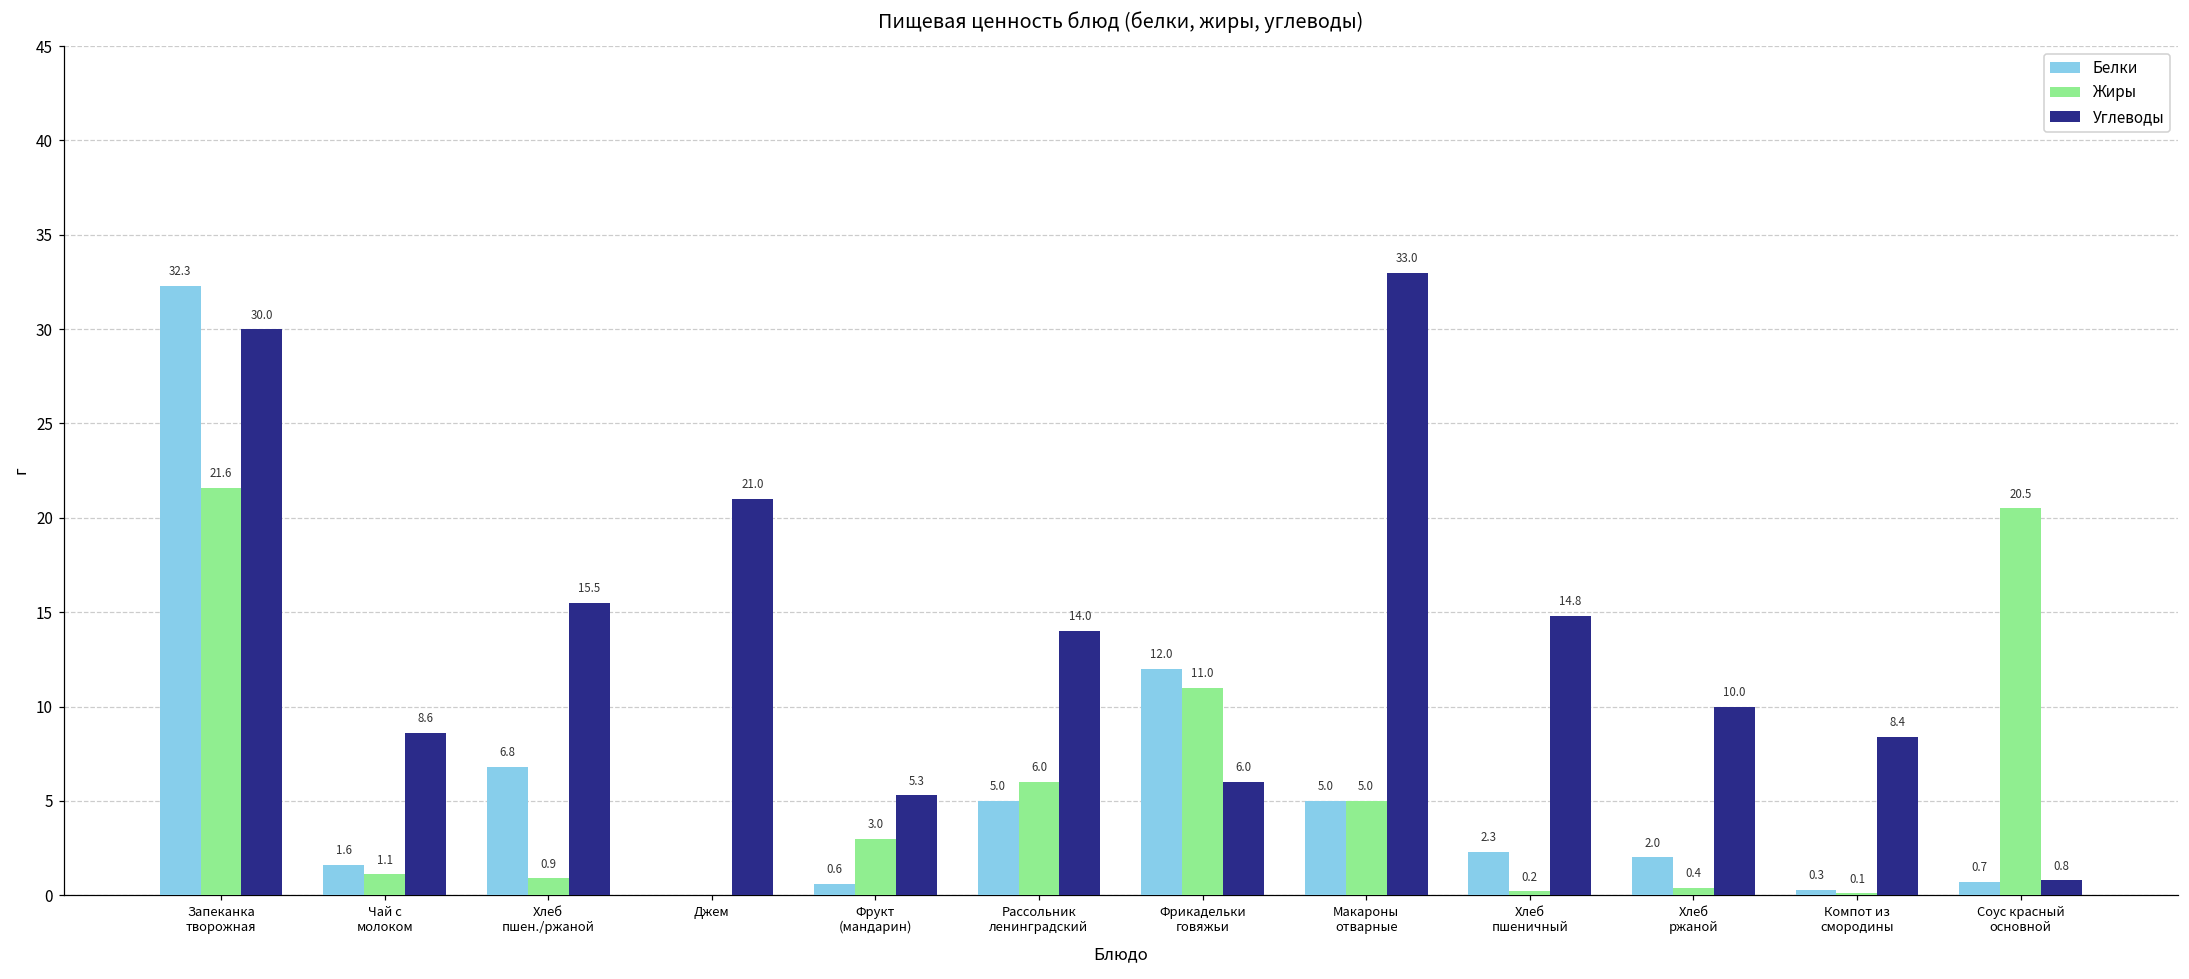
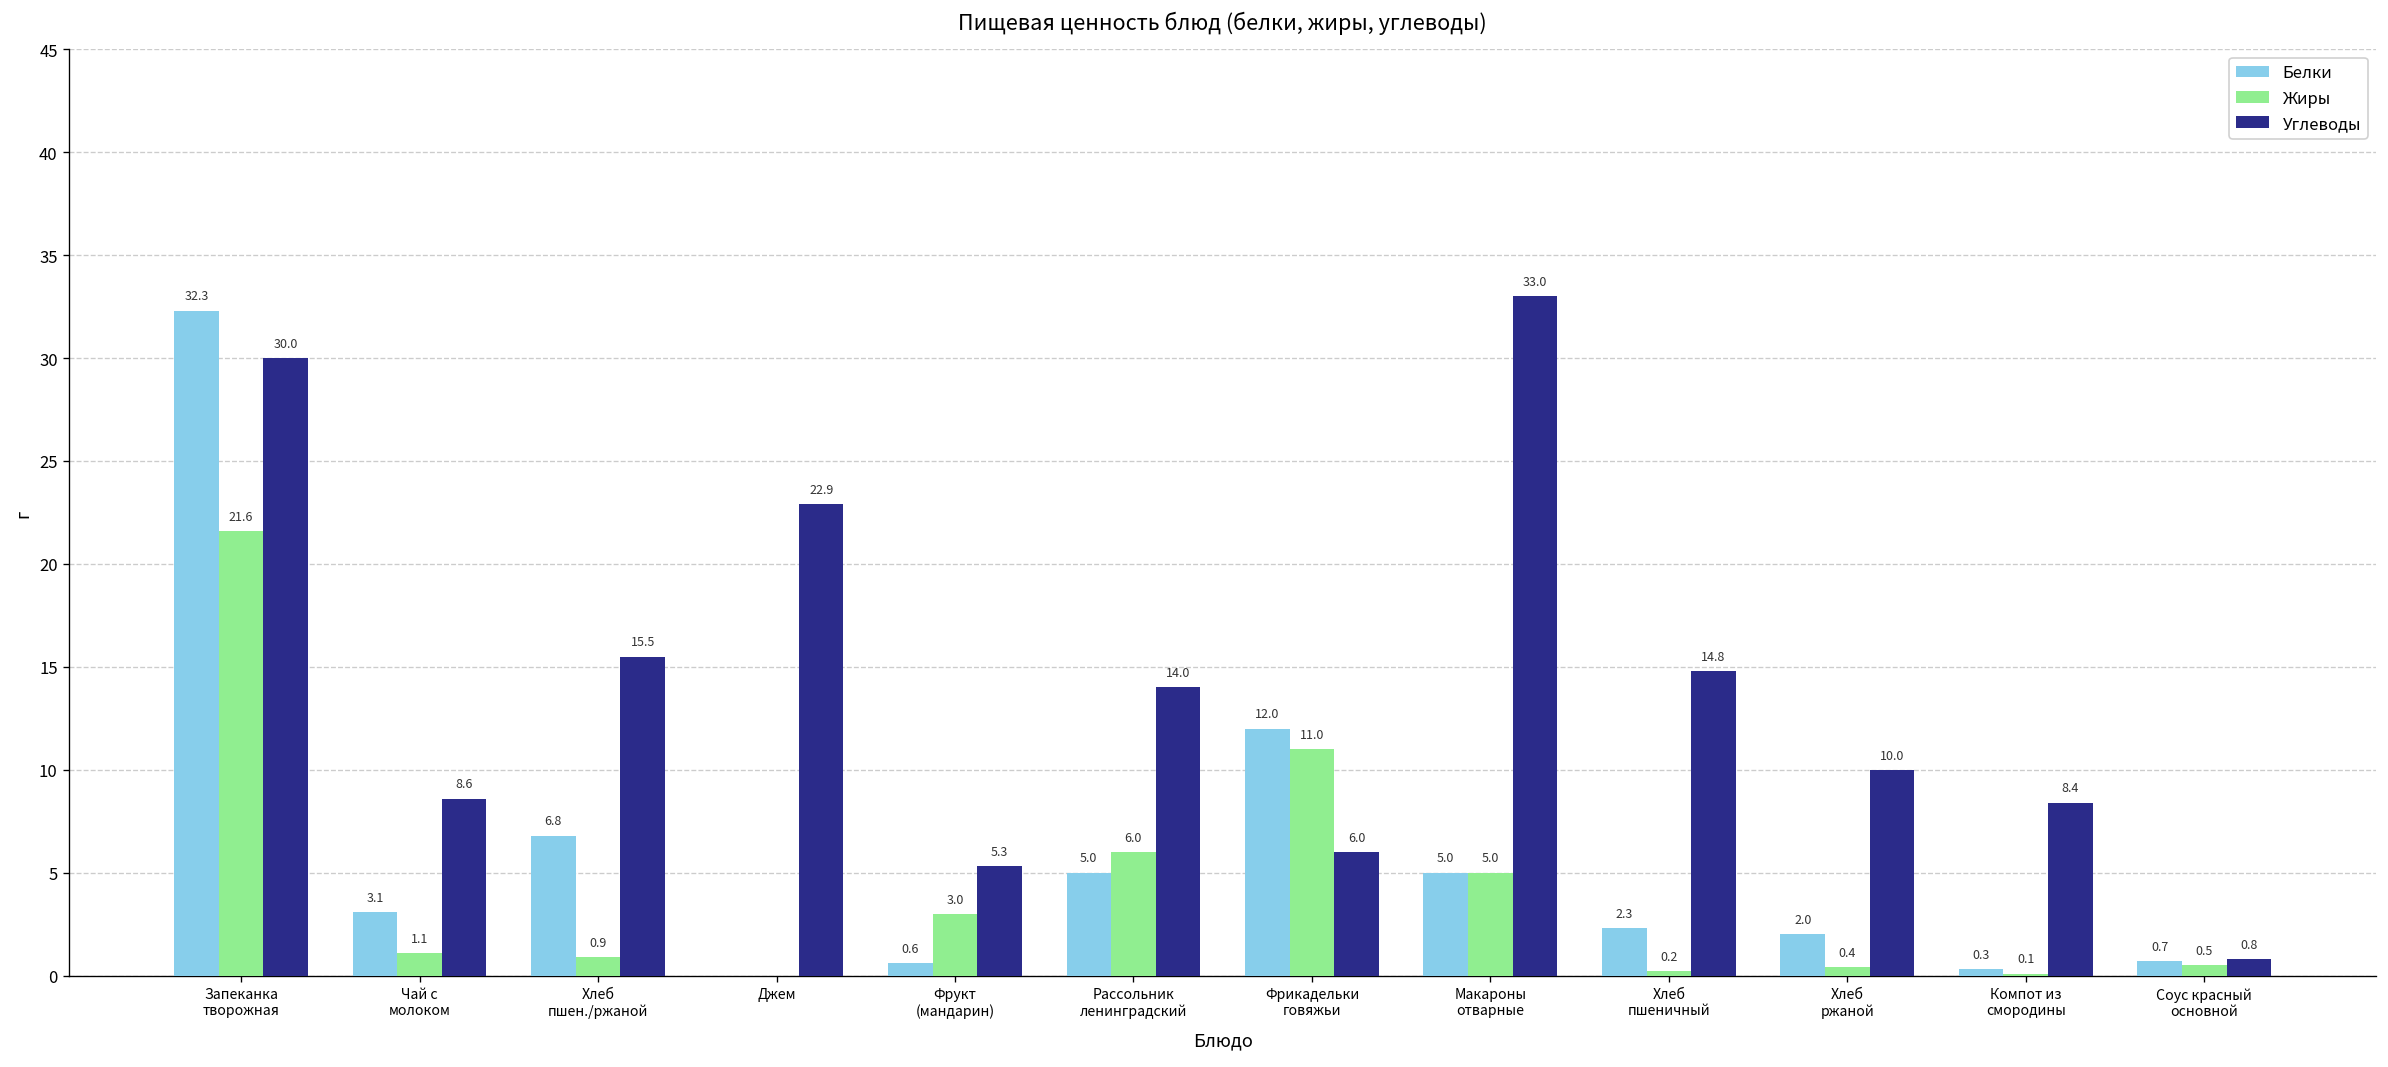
  {
    "Белки": {
      "Запеканка творожная": 32.3,
-     "Чай с молоком": 1.6,
+     "Чай с молоком": 3.1,
      "Хлеб пшен./ржаной": 6.8,
      "Фрукт (мандарин)": 0.6,
      "Рассольник ленинградский": 5.0,
      "Фрикадельки говяжьи": 12.0,
      "Макароны отварные": 5.0,
      "Хлеб пшеничный": 2.3,
      "Хлеб ржаной": 2.0,
      "Компот из смородины": 0.3,
      "Соус красный основной": 0.7
    },
    "Жиры": {
      "Запеканка творожная": 21.6,
      "Чай с молоком": 1.1,
      "Хлеб пшен./ржаной": 0.9,
      "Фрукт (мандарин)": 3.0,
      "Рассольник ленинградский": 6.0,
      "Фрикадельки говяжьи": 11.0,
      "Макароны отварные": 5.0,
      "Хлеб пшеничный": 0.2,
      "Хлеб ржаной": 0.4,
      "Компот из смородины": 0.1,
-     "Соус красный основной": 20.5
+     "Соус красный основной": 0.5
    },
    "Углеводы": {
      "Запеканка творожная": 30.0,
      "Чай с молоком": 8.6,
      "Хлеб пшен./ржаной": 15.5,
-     "Джем": 21.0,
+     "Джем": 22.9,
      "Фрукт (мандарин)": 5.3,
      "Рассольник ленинградский": 14.0,
      "Фрикадельки говяжьи": 6.0,
      "Макароны отварные": 33.0,
      "Хлеб пшеничный": 14.8,
      "Хлеб ржаной": 10.0,
      "Компот из смородины": 8.4,
      "Соус красный основной": 0.8
    }
  }
